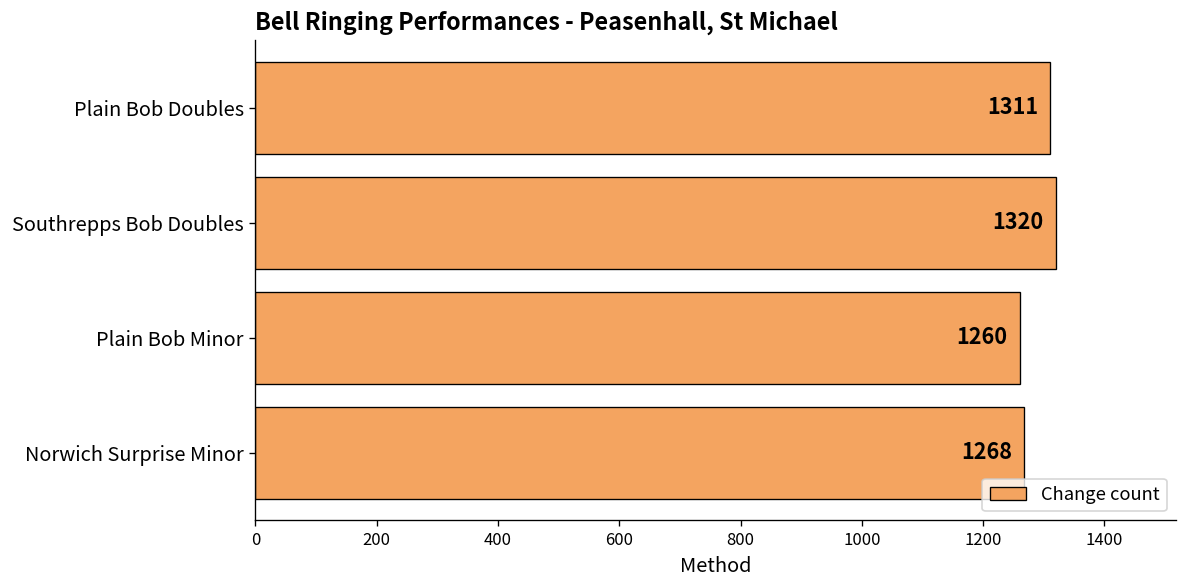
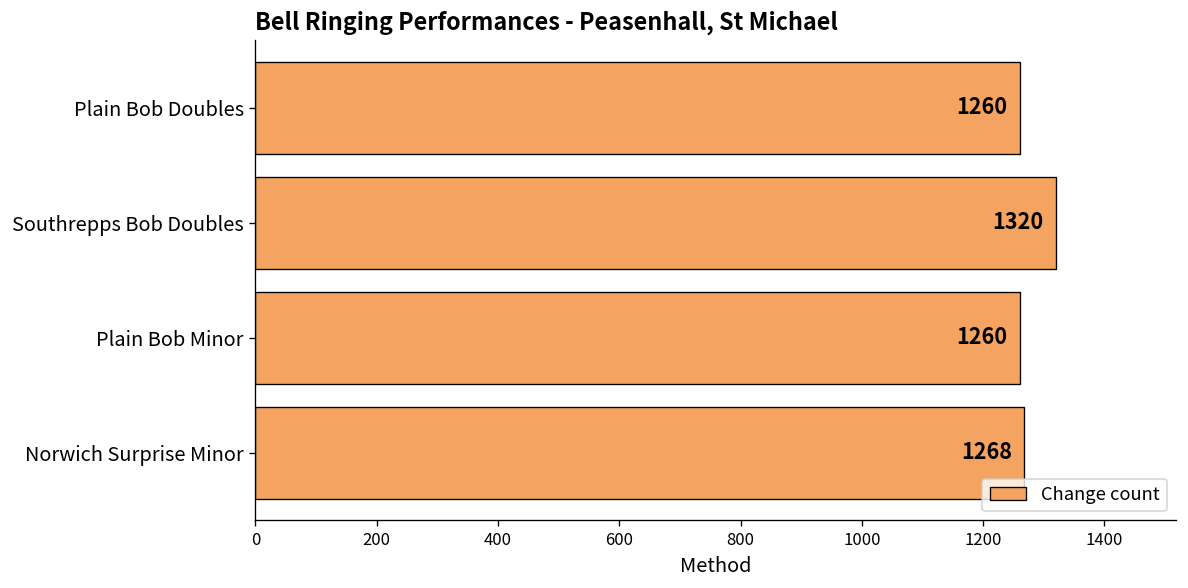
  {
-   "Plain Bob Doubles": 1311,
+   "Plain Bob Doubles": 1260,
    "Southrepps Bob Doubles": 1320,
    "Plain Bob Minor": 1260,
    "Norwich Surprise Minor": 1268
  }
